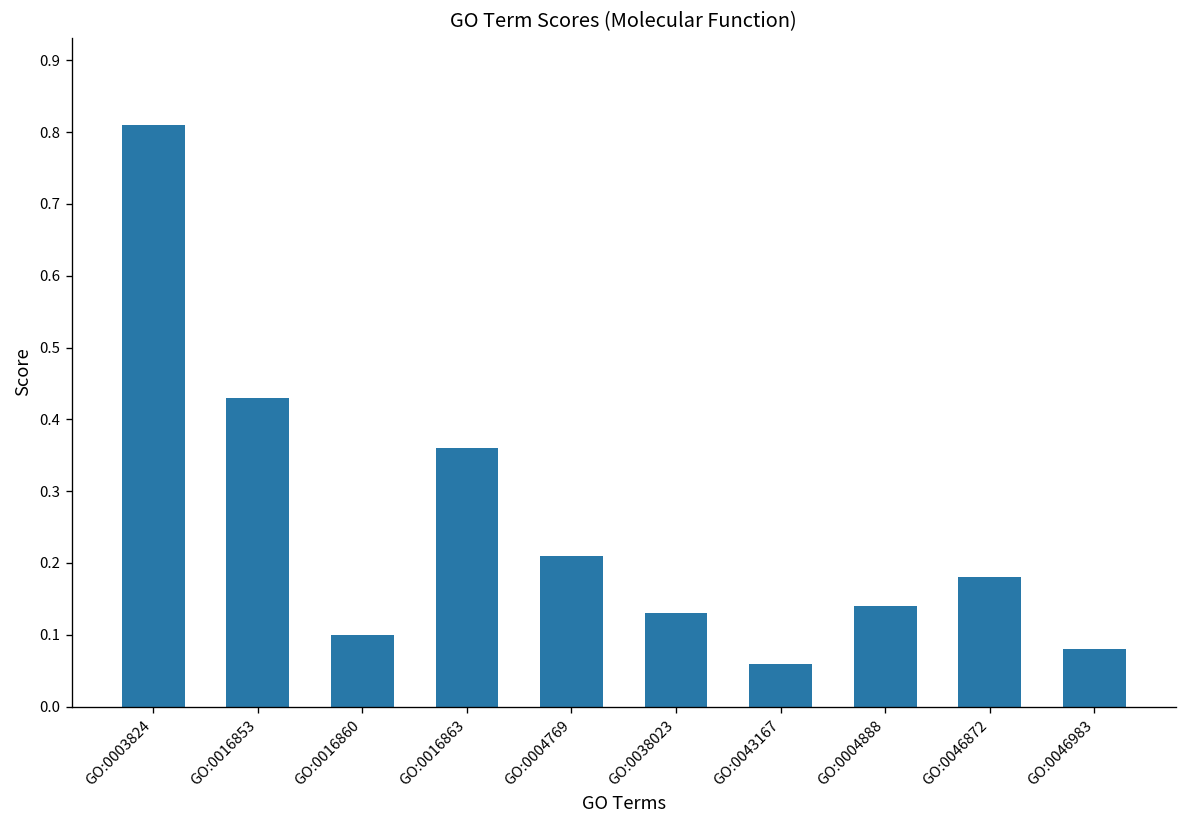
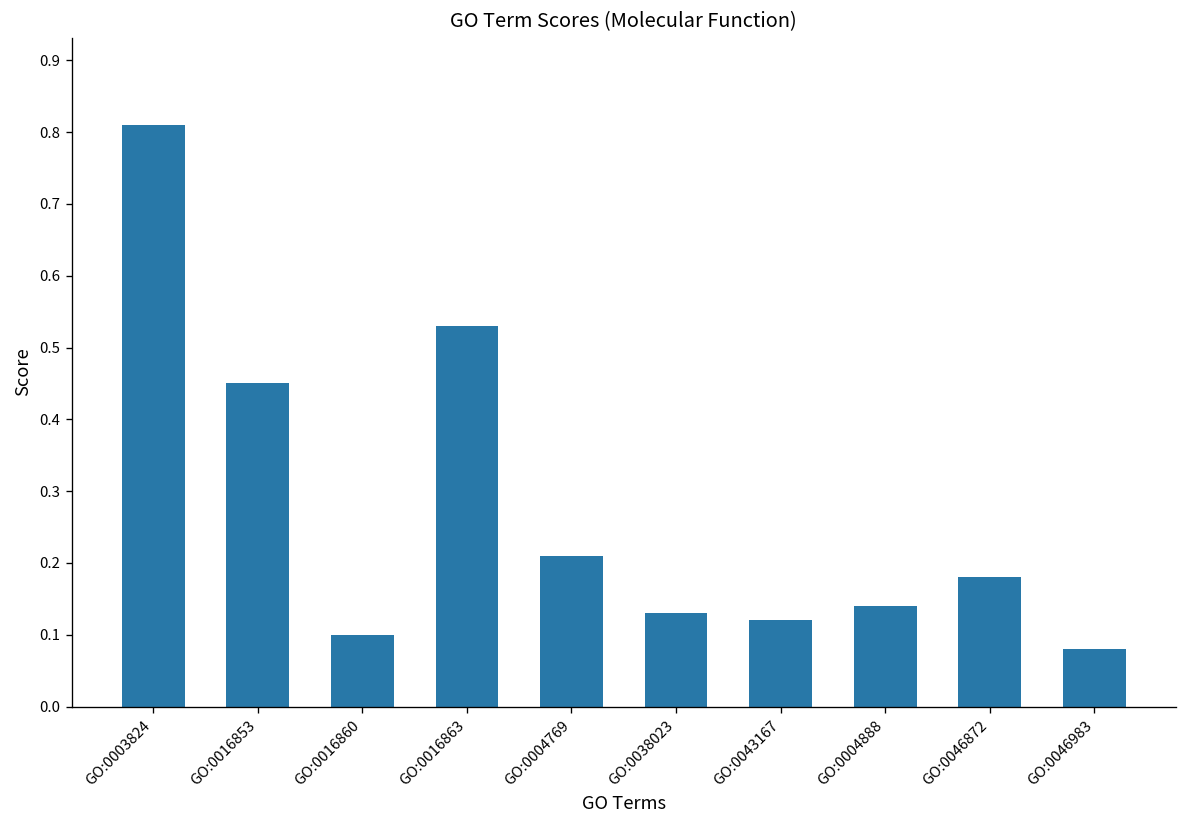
  {
    "GO:0003824": 0.81,
-   "GO:0016853": 0.43,
+   "GO:0016853": 0.45,
    "GO:0016860": 0.10,
-   "GO:0016863": 0.36,
+   "GO:0016863": 0.53,
    "GO:0004769": 0.21,
    "GO:0038023": 0.13,
-   "GO:0043167": 0.06,
+   "GO:0043167": 0.12,
    "GO:0004888": 0.14,
    "GO:0046872": 0.18,
    "GO:0046983": 0.08
  }
